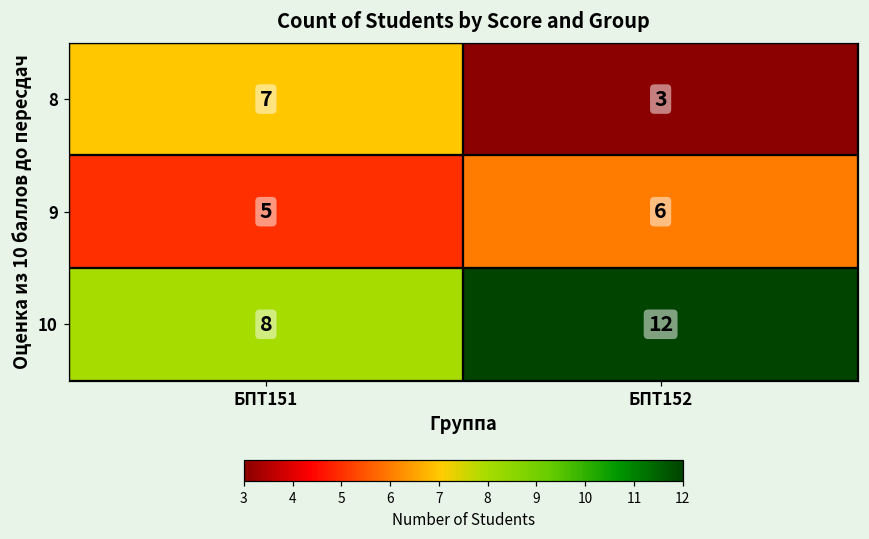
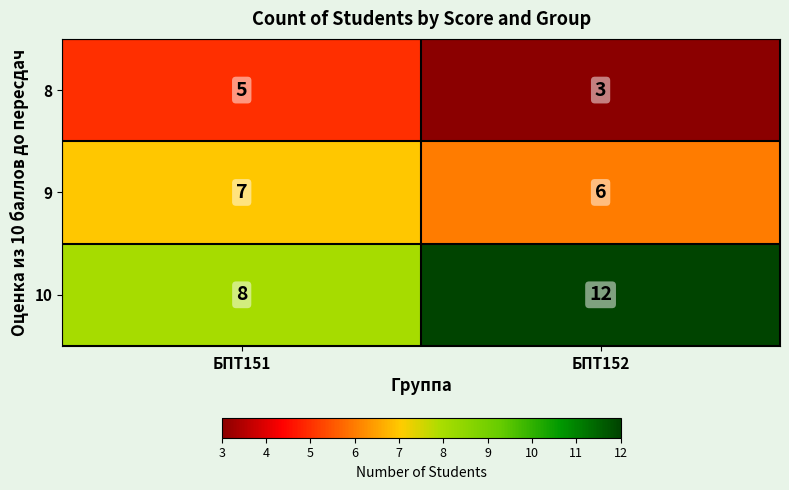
  {
    "8": {
-     "БПТ151": 7
+     "БПТ151": 5
    },
    "9": {
-     "БПТ151": 5
+     "БПТ151": 7
    }
  }
